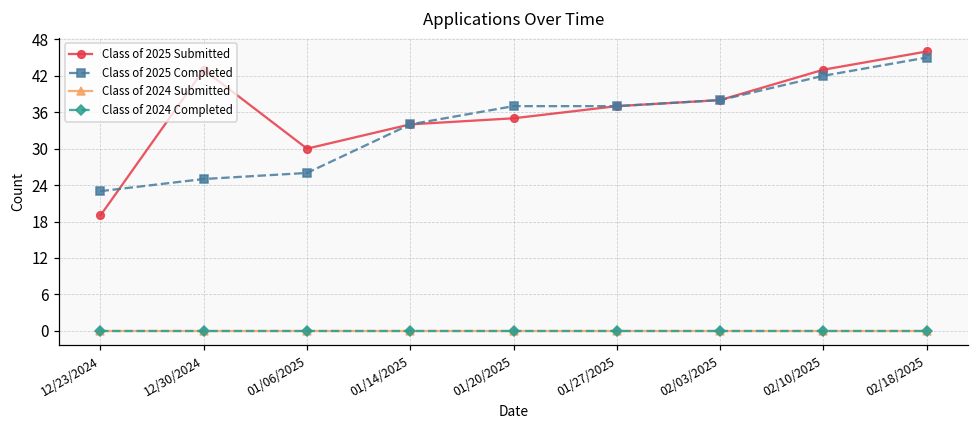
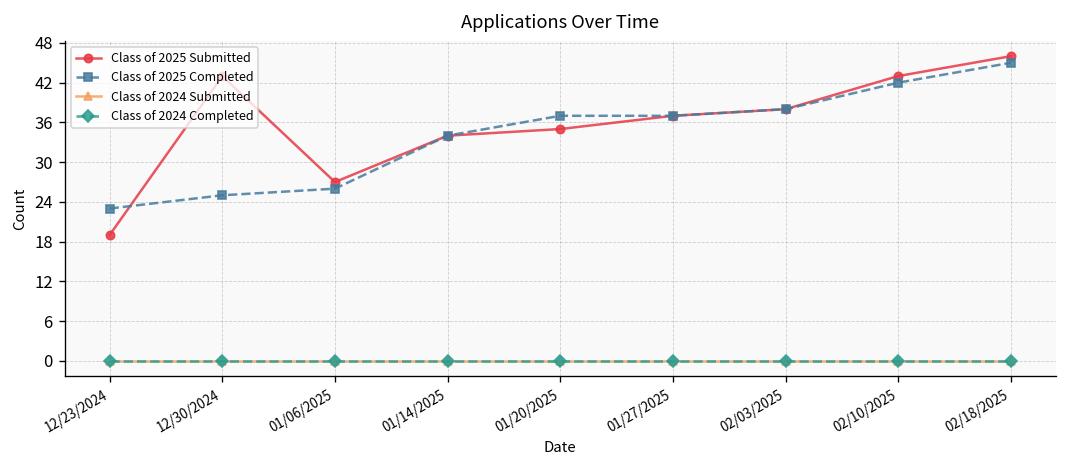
  {
    "Class of 2025 Submitted": {
      "12/23/2024": 19,
-     "01/06/2025": 30,
+     "01/06/2025": 27,
      "01/20/2025": 35,
      "02/10/2025": 43,
      "02/18/2025": 46
    }
  }
